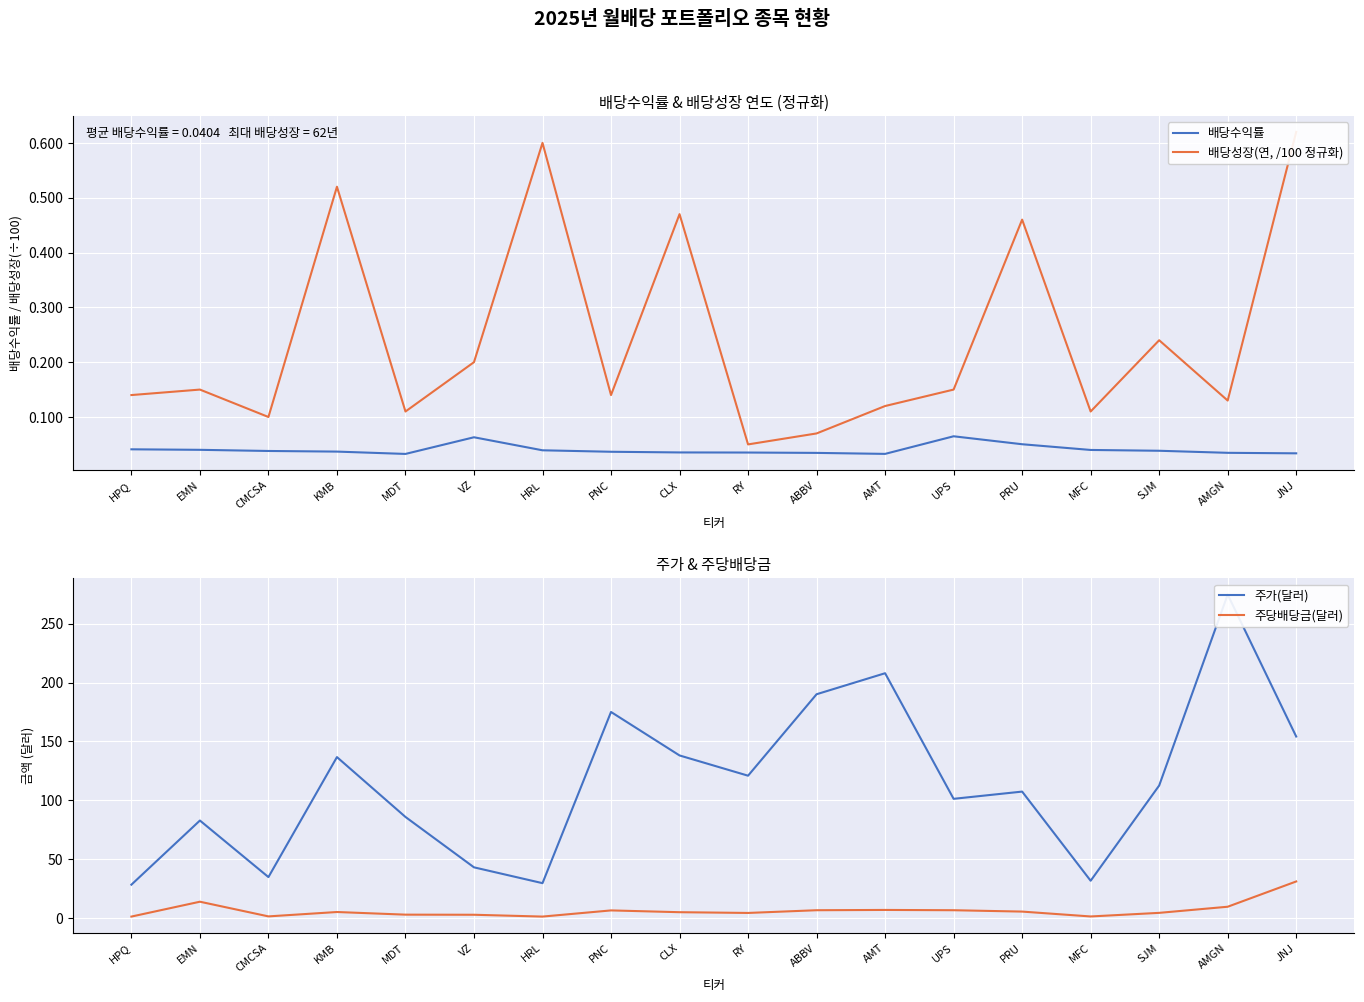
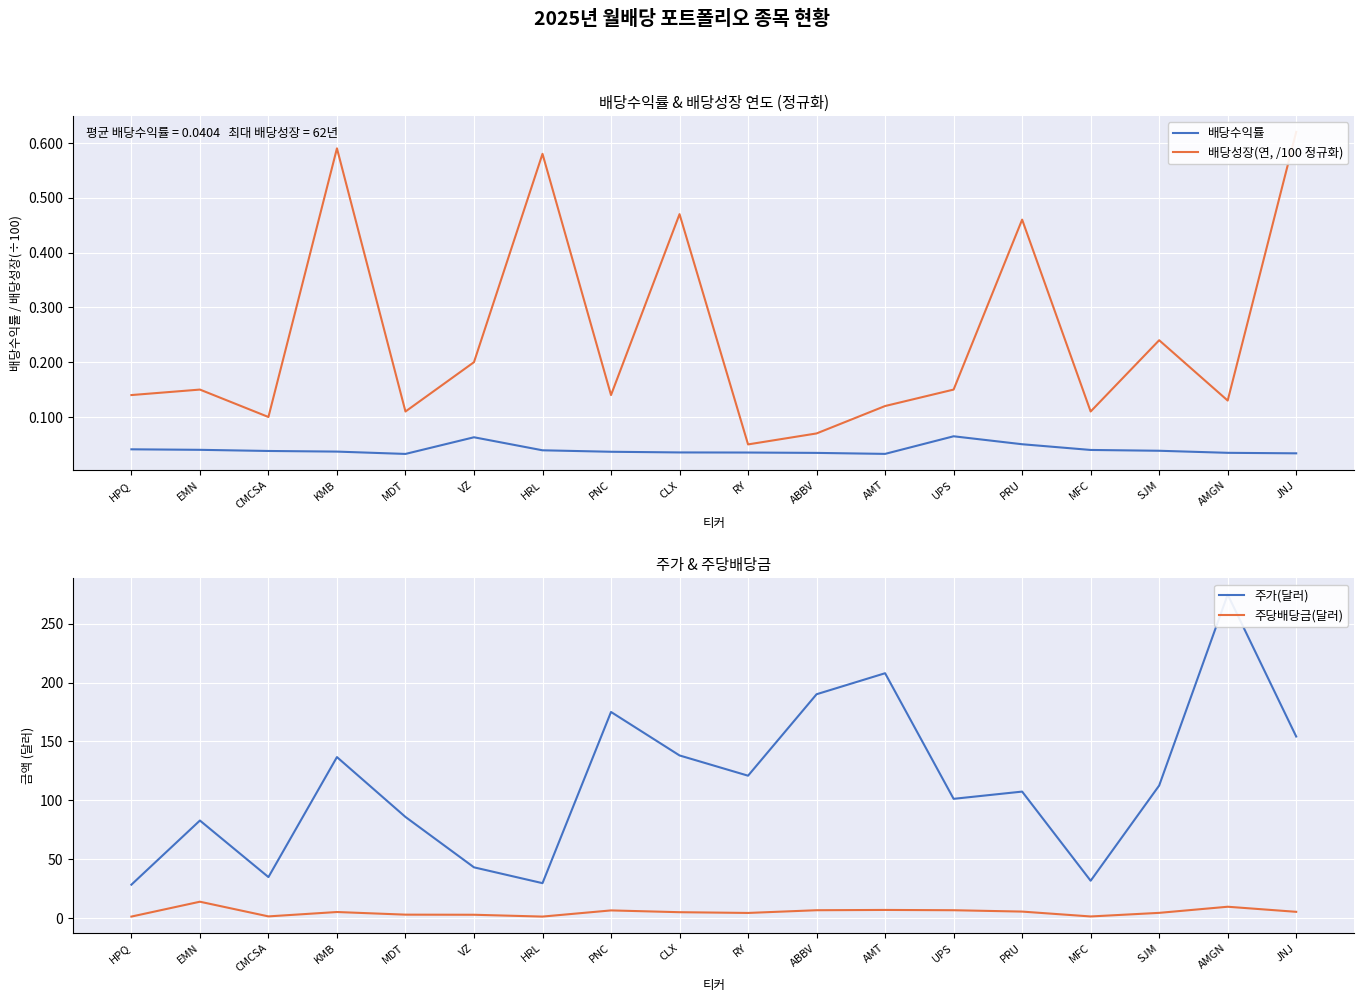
  {
    "배당수익률 & 배당성장 연도 (정규화)": {
      "배당수익률": {
        "HPQ": 0.04,
        "EMN": 0.04,
        "CMCSA": 0.04,
        "KMB": 0.04,
        "MDT": 0.03,
        "VZ": 0.06,
        "HRL": 0.04,
        "PNC": 0.04,
        "CLX": 0.04,
        "RY": 0.04,
        "ABBV": 0.03,
        "AMT": 0.03,
        "UPS": 0.06,
        "PRU": 0.05,
        "MFC": 0.04,
        "SJM": 0.04,
        "AMGN": 0.03,
        "JNJ": 0.03
      },
      "배당성장(연, /100 정규화)": {
        "HPQ": 0.14,
        "EMN": 0.15,
        "CMCSA": 0.10,
-       "KMB": 0.52,
+       "KMB": 0.59,
        "MDT": 0.11,
        "VZ": 0.20,
-       "HRL": 0.60,
+       "HRL": 0.58,
        "PNC": 0.14,
        "CLX": 0.47,
        "RY": 0.05,
        "ABBV": 0.07,
        "AMT": 0.12,
        "UPS": 0.15,
        "PRU": 0.46,
        "MFC": 0.11,
        "SJM": 0.24,
        "AMGN": 0.13
      }
    },
    "주가 & 주당배당금": {
      "주가(달러)": {
        "HPQ": 28,
        "EMN": 83,
        "CMCSA": 35,
        "KMB": 137,
        "MDT": 86,
        "VZ": 43,
        "HRL": 30,
        "PNC": 175,
        "CLX": 138,
        "RY": 121,
        "ABBV": 190,
        "AMT": 208,
        "UPS": 101,
        "PRU": 107,
        "MFC": 32,
        "SJM": 113,
        "JNJ": 154
      },
      "주당배당금(달러)": {
        "HPQ": 1,
        "EMN": 14,
        "CMCSA": 1,
        "KMB": 5,
        "MDT": 3,
        "VZ": 3,
        "HRL": 1,
        "PNC": 6,
        "CLX": 5,
        "RY": 4,
        "ABBV": 7,
        "AMT": 7,
        "UPS": 7,
        "PRU": 5,
        "MFC": 1,
        "SJM": 4,
        "AMGN": 10,
-       "JNJ": 31
+       "JNJ": 5
      }
    }
  }
